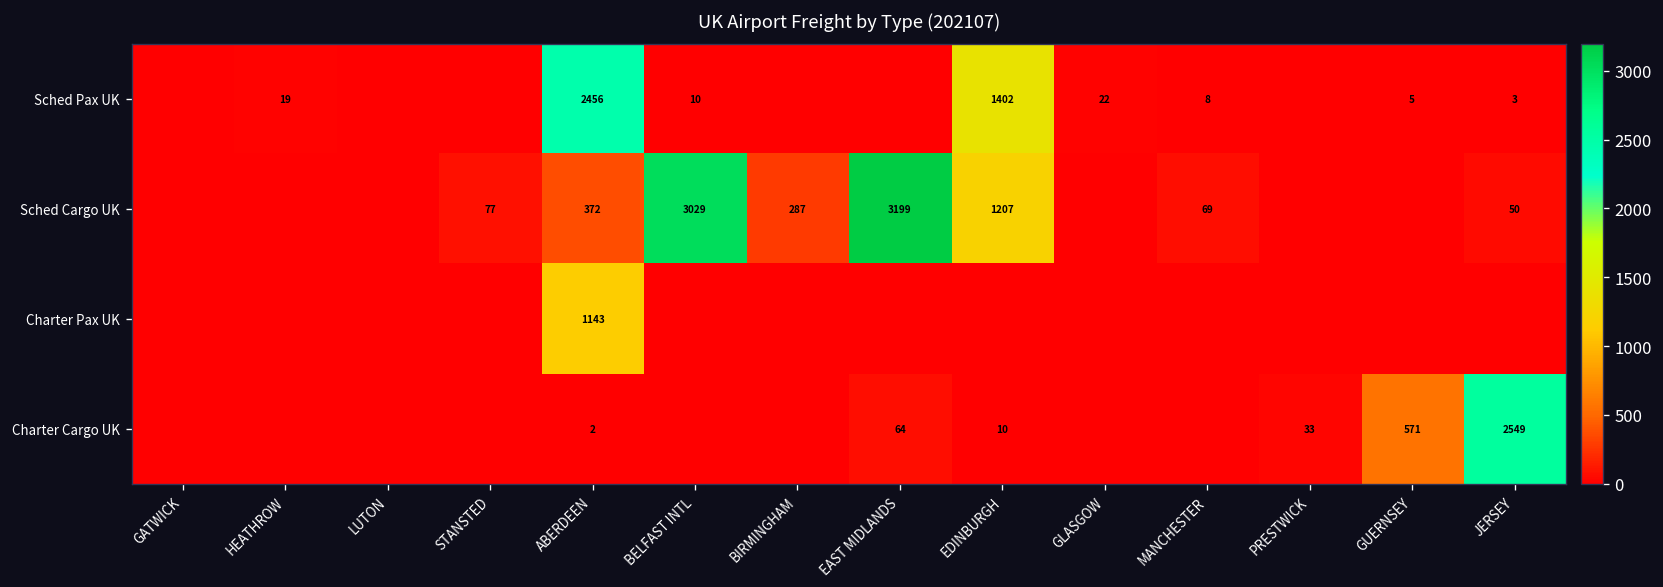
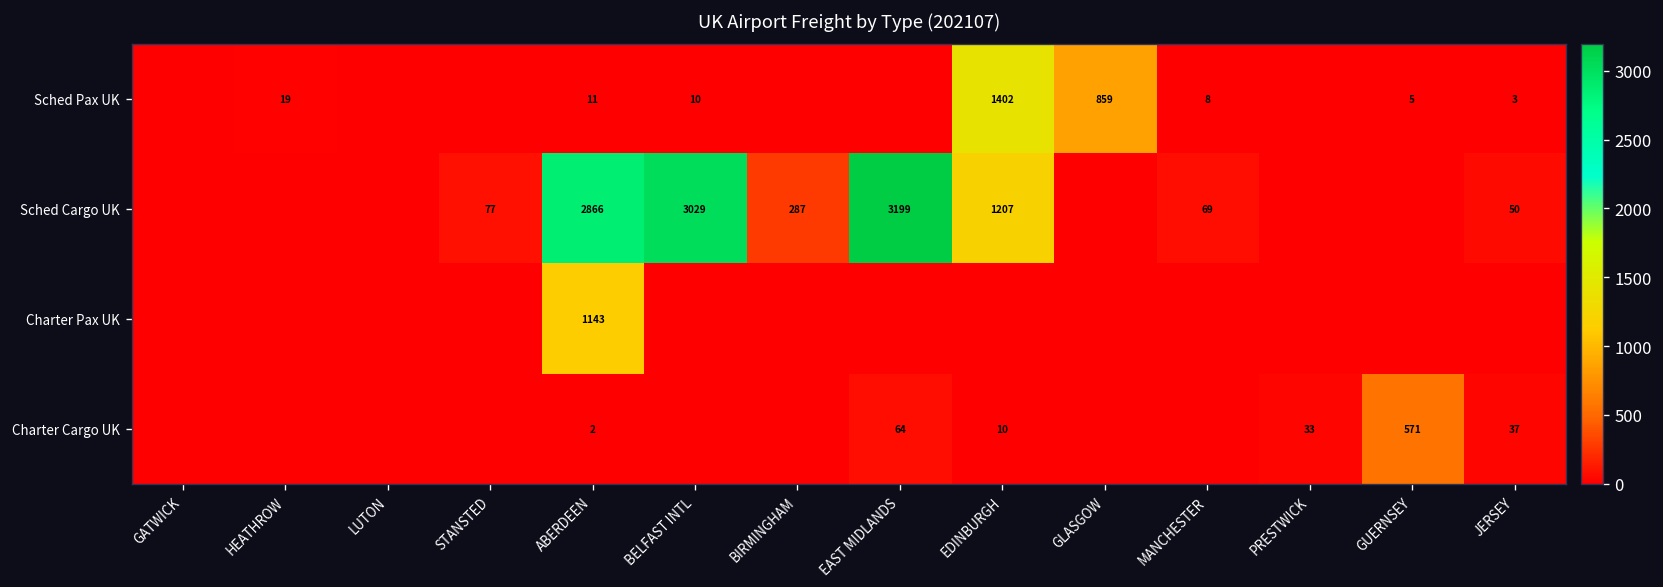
  {
    "Sched Pax UK": {
      "HEATHROW": 19,
-     "ABERDEEN": 2456,
+     "ABERDEEN": 11,
      "BELFAST INTL": 10,
      "EDINBURGH": 1402,
-     "GLASGOW": 22,
+     "GLASGOW": 859,
      "MANCHESTER": 8,
      "GUERNSEY": 5,
      "JERSEY": 3
    },
    "Sched Cargo UK": {
      "STANSTED": 77,
-     "ABERDEEN": 372,
+     "ABERDEEN": 2866,
      "BELFAST INTL": 3029,
      "BIRMINGHAM": 287,
      "EAST MIDLANDS": 3199,
      "EDINBURGH": 1207,
      "MANCHESTER": 69,
      "JERSEY": 50
    },
    "Charter Pax UK": {
      "ABERDEEN": 1143
    },
    "Charter Cargo UK": {
      "ABERDEEN": 2,
      "EAST MIDLANDS": 64,
      "EDINBURGH": 10,
      "PRESTWICK": 33,
      "GUERNSEY": 571,
-     "JERSEY": 2549
+     "JERSEY": 37
    }
  }
